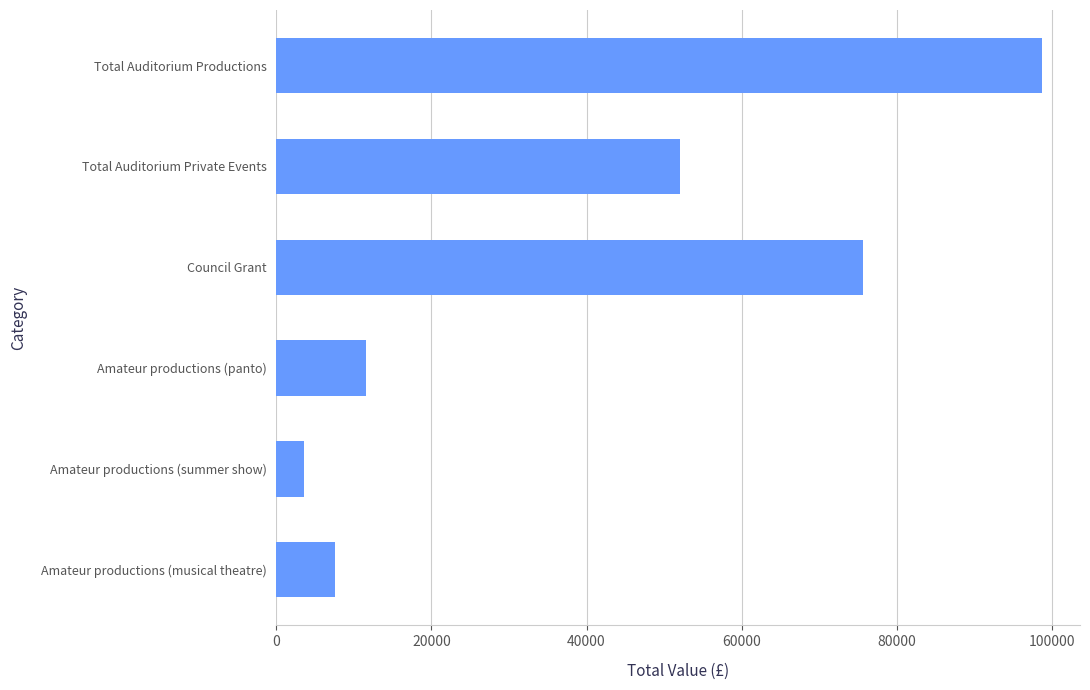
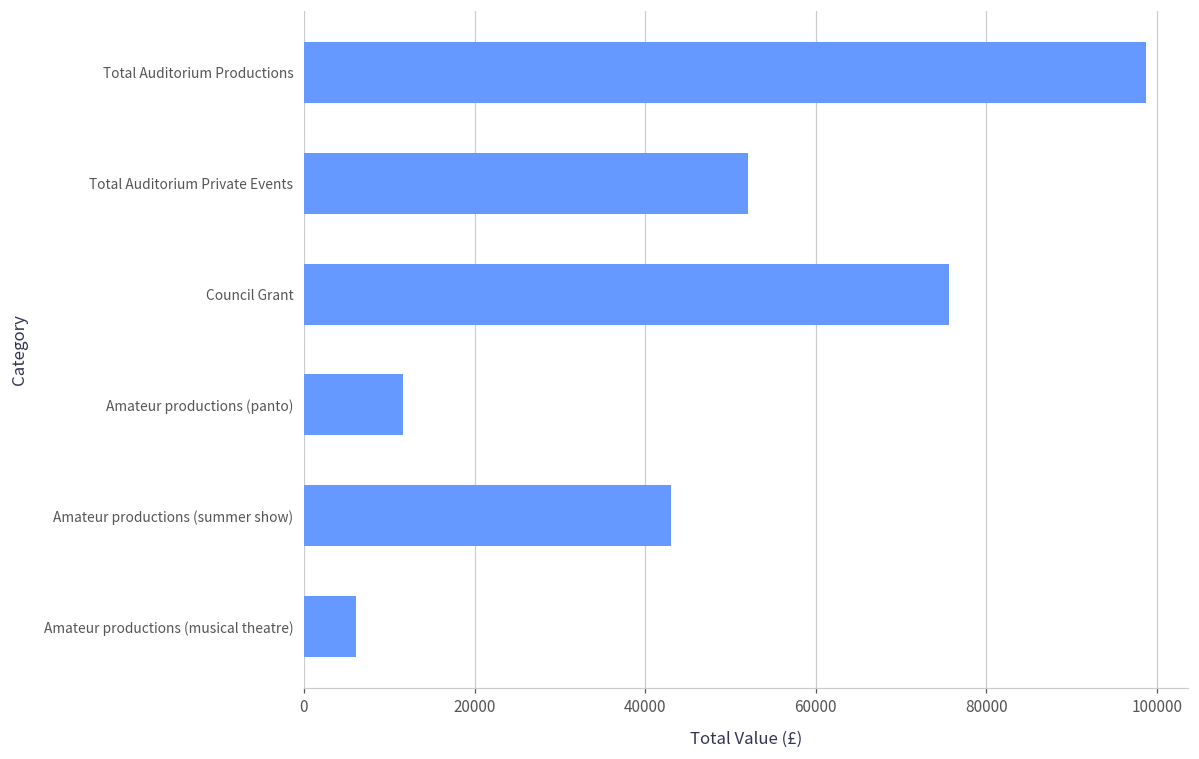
  {
    "Total Auditorium Productions": 99000,
    "Total Auditorium Private Events": 52000,
    "Council Grant": 76000,
    "Amateur productions (panto)": 12000,
-   "Amateur productions (summer show)": 4000,
-   "Amateur productions (musical theatre)": 8000
+   "Amateur productions (summer show)": 43000,
+   "Amateur productions (musical theatre)": 6000
  }
